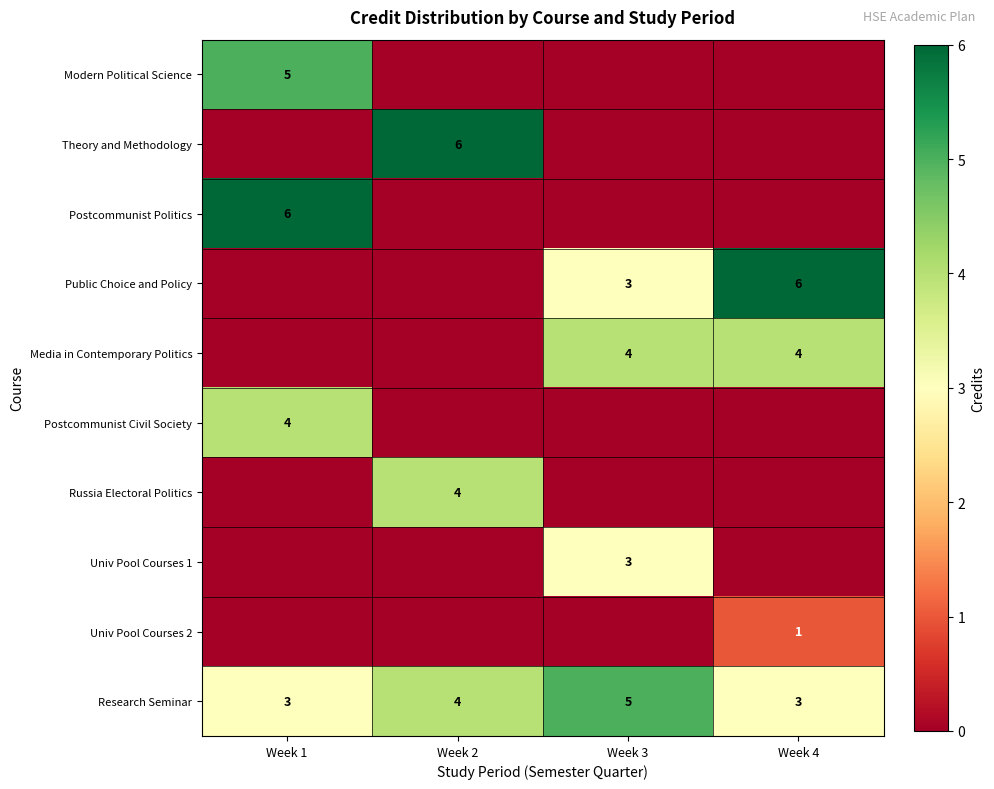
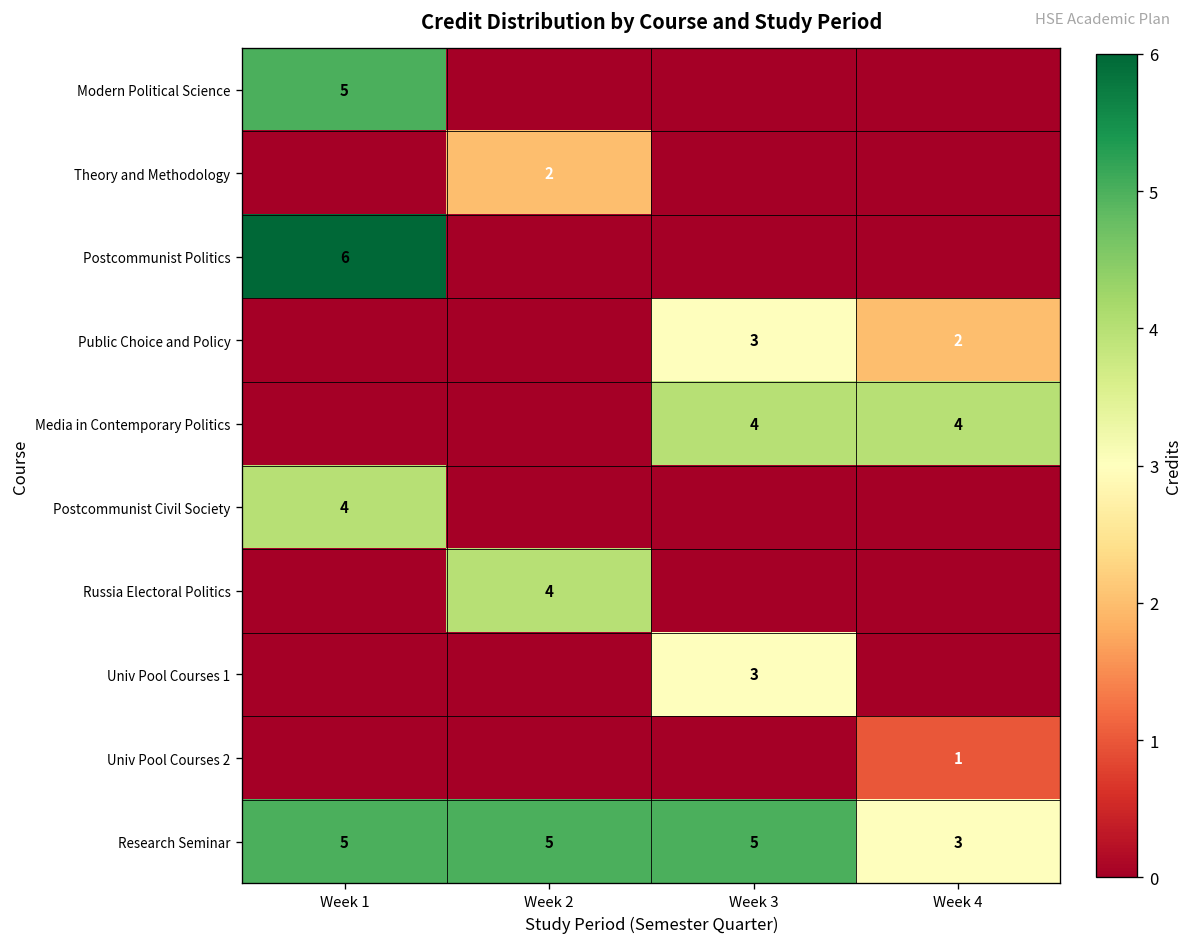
  {
    "Modern Political Science": {
      "Week 1": 5
    },
    "Theory and Methodology": {
-     "Week 2": 6
+     "Week 2": 2
    },
    "Postcommunist Politics": {
      "Week 1": 6
    },
    "Public Choice and Policy": {
      "Week 3": 3,
-     "Week 4": 6
+     "Week 4": 2
    },
    "Media in Contemporary Politics": {
      "Week 3": 4,
      "Week 4": 4
    },
    "Postcommunist Civil Society": {
      "Week 1": 4
    },
    "Russia Electoral Politics": {
      "Week 2": 4
    },
    "Univ Pool Courses 1": {
      "Week 3": 3
    },
    "Univ Pool Courses 2": {
      "Week 4": 1
    },
    "Research Seminar": {
-     "Week 1": 3,
-     "Week 2": 4,
+     "Week 1": 5,
+     "Week 2": 5,
      "Week 3": 5,
      "Week 4": 3
    }
  }
